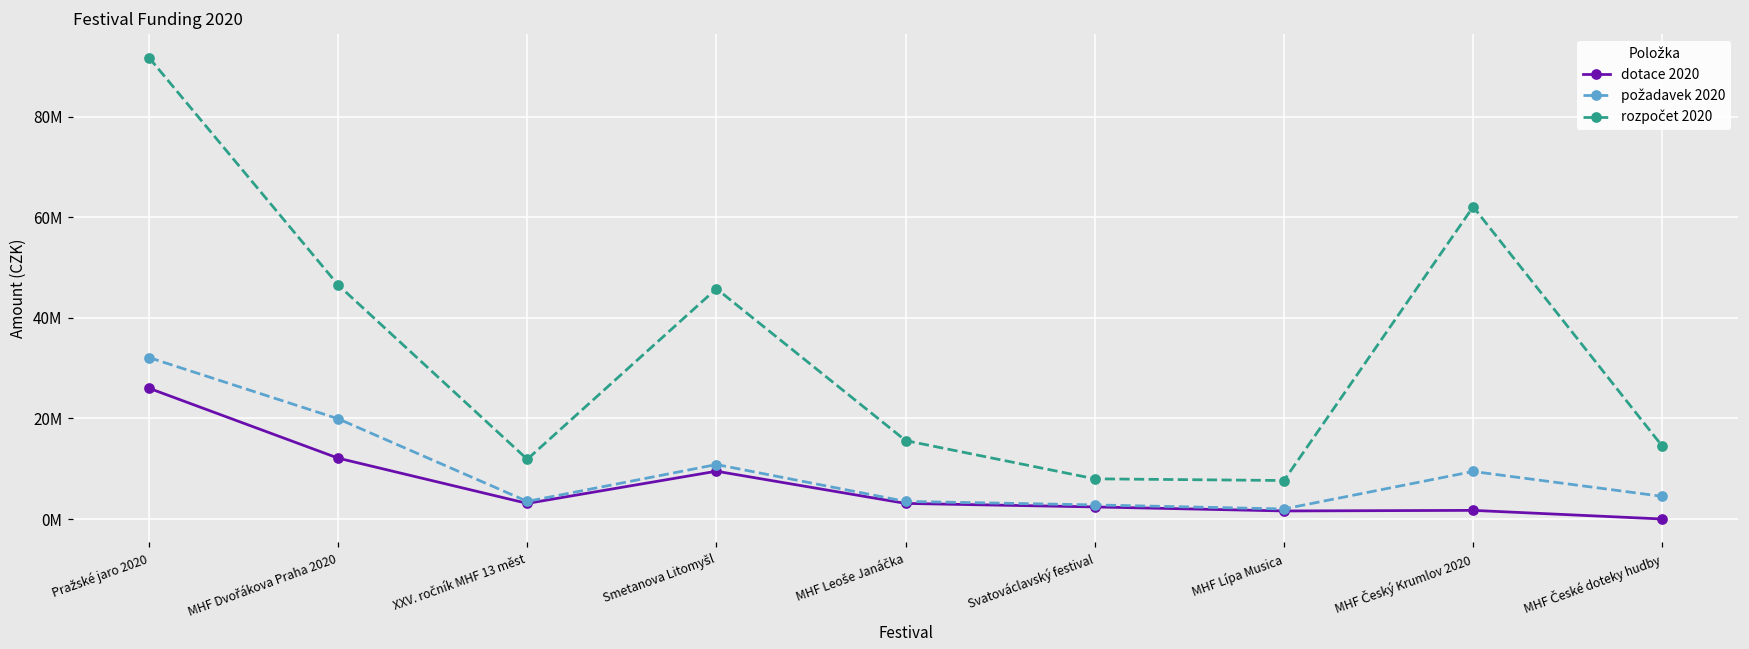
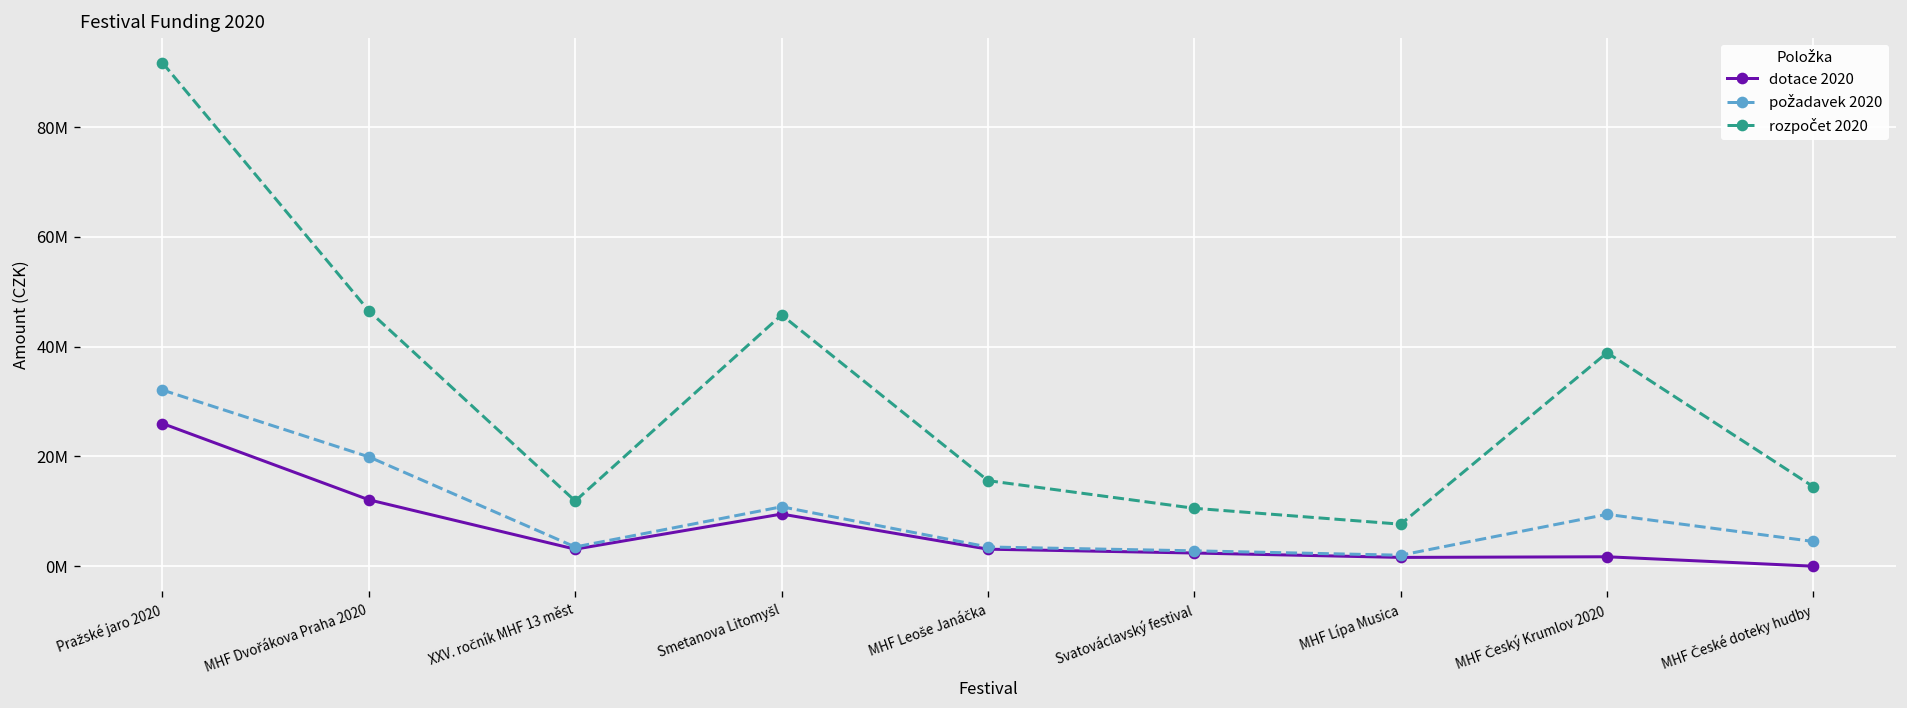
  {
    "dotace 2020": {
      "Pražské jaro 2020": 26000000,
      "MHF Dvořákova Praha 2020": 12000000,
      "Smetanova Litomyšl": 10000000,
      "MHF Český Krumlov 2020": 2000000,
      "MHF České doteky hudby": 0
    },
    "požadavek 2020": {
      "Pražské jaro 2020": 32000000,
      "MHF Dvořákova Praha 2020": 20000000,
      "Smetanova Litomyšl": 11000000,
      "MHF Český Krumlov 2020": 9000000,
      "MHF České doteky hudby": 5000000
    },
    "rozpočet 2020": {
      "Pražské jaro 2020": 92000000,
      "MHF Dvořákova Praha 2020": 47000000,
      "XXV. ročník MHF 13 měst": 12000000,
      "Smetanova Litomyšl": 46000000,
      "MHF Leoše Janáčka": 16000000,
-     "Svatováclavský festival": 8000000,
+     "Svatováclavský festival": 11000000,
      "MHF Lípa Musica": 8000000,
-     "MHF Český Krumlov 2020": 62000000,
+     "MHF Český Krumlov 2020": 39000000,
      "MHF České doteky hudby": 14000000
    }
  }
